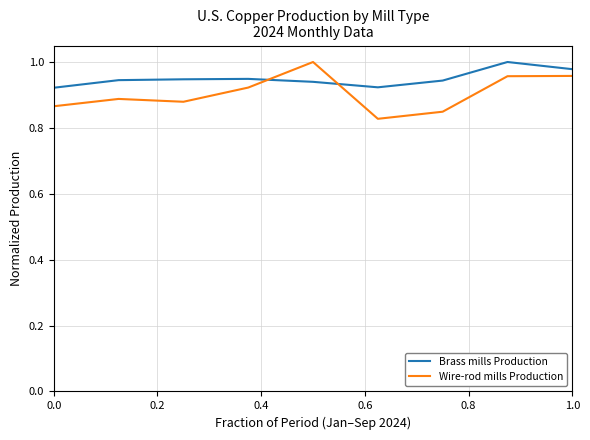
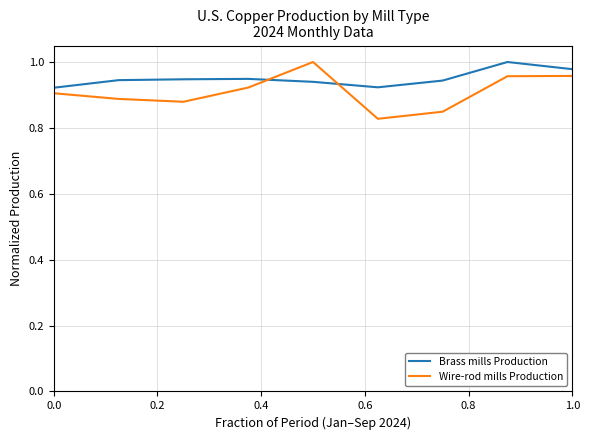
  {
    "Brass mills Production": {
      "0.0": 0.92,
      "1.0": 0.98
    },
    "Wire-rod mills Production": {
-     "0.0": 0.87,
+     "0.0": 0.91,
      "1.0": 0.96
    }
  }
